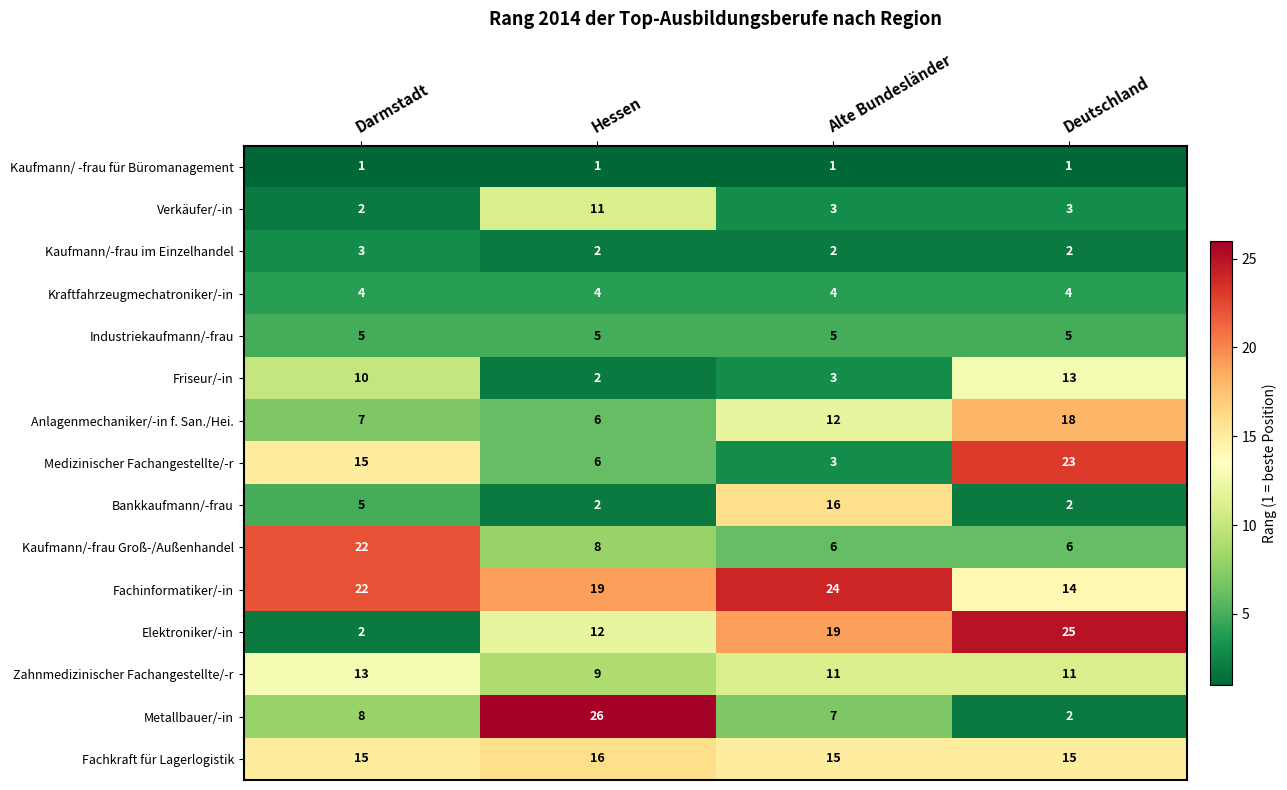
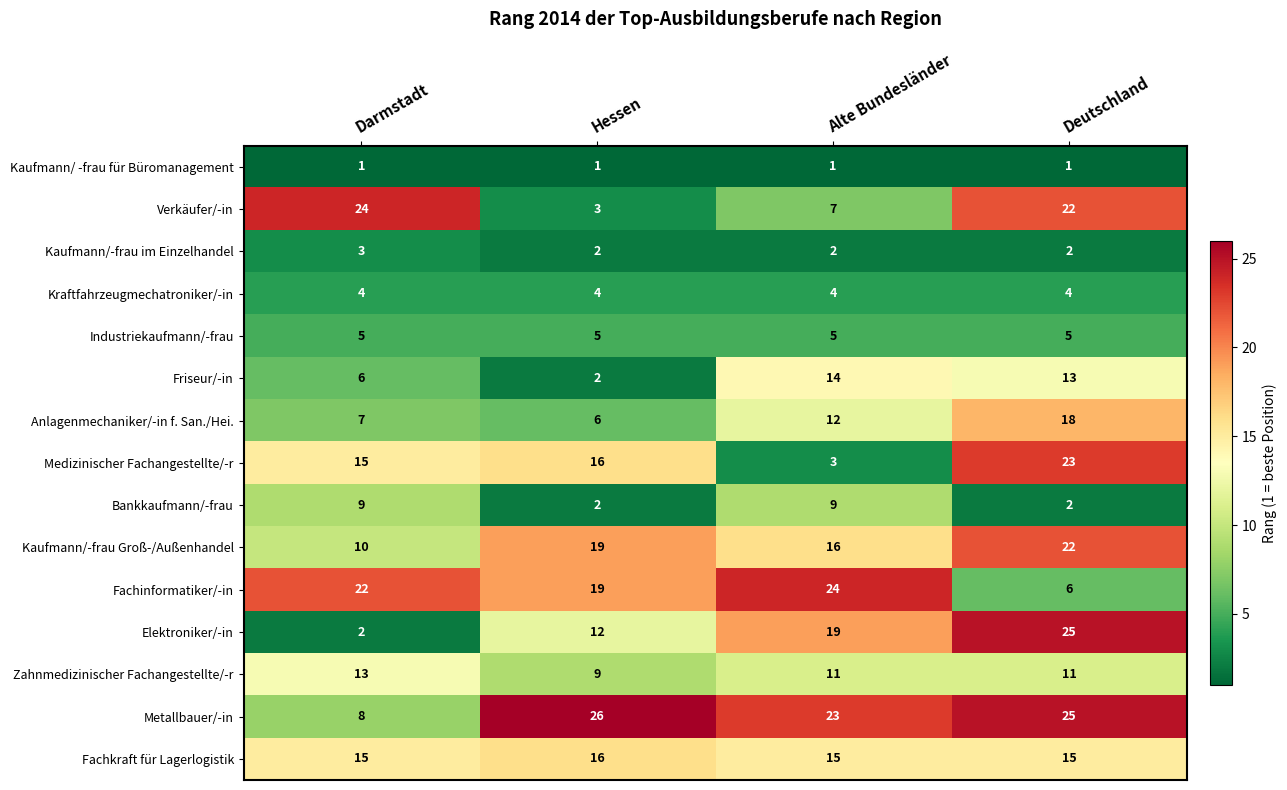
  {
    "Kaufmann/ -frau für Büromanagement": {
      "Darmstadt": 1,
      "Hessen": 1,
      "Alte Bundesländer": 1,
      "Deutschland": 1
    },
    "Verkäufer/-in": {
-     "Darmstadt": 2,
-     "Hessen": 11,
-     "Alte Bundesländer": 3,
-     "Deutschland": 3
+     "Darmstadt": 24,
+     "Hessen": 3,
+     "Alte Bundesländer": 7,
+     "Deutschland": 22
    },
    "Kaufmann/-frau im Einzelhandel": {
      "Darmstadt": 3,
      "Hessen": 2,
      "Alte Bundesländer": 2,
      "Deutschland": 2
    },
    "Kraftfahrzeugmechatroniker/-in": {
      "Darmstadt": 4,
      "Hessen": 4,
      "Alte Bundesländer": 4,
      "Deutschland": 4
    },
    "Industriekaufmann/-frau": {
      "Darmstadt": 5,
      "Hessen": 5,
      "Alte Bundesländer": 5,
      "Deutschland": 5
    },
    "Friseur/-in": {
-     "Darmstadt": 10,
+     "Darmstadt": 6,
      "Hessen": 2,
-     "Alte Bundesländer": 3,
+     "Alte Bundesländer": 14,
      "Deutschland": 13
    },
    "Anlagenmechaniker/-in f. San./Hei.": {
      "Darmstadt": 7,
      "Hessen": 6,
      "Alte Bundesländer": 12,
      "Deutschland": 18
    },
    "Medizinischer Fachangestellte/-r": {
      "Darmstadt": 15,
-     "Hessen": 6,
+     "Hessen": 16,
      "Alte Bundesländer": 3,
      "Deutschland": 23
    },
    "Bankkaufmann/-frau": {
-     "Darmstadt": 5,
+     "Darmstadt": 9,
      "Hessen": 2,
-     "Alte Bundesländer": 16,
+     "Alte Bundesländer": 9,
      "Deutschland": 2
    },
    "Kaufmann/-frau Groß-/Außenhandel": {
-     "Darmstadt": 22,
-     "Hessen": 8,
-     "Alte Bundesländer": 6,
-     "Deutschland": 6
+     "Darmstadt": 10,
+     "Hessen": 19,
+     "Alte Bundesländer": 16,
+     "Deutschland": 22
    },
    "Fachinformatiker/-in": {
      "Darmstadt": 22,
      "Hessen": 19,
      "Alte Bundesländer": 24,
-     "Deutschland": 14
+     "Deutschland": 6
    },
    "Elektroniker/-in": {
      "Darmstadt": 2,
      "Hessen": 12,
      "Alte Bundesländer": 19,
      "Deutschland": 25
    },
    "Zahnmedizinischer Fachangestellte/-r": {
      "Darmstadt": 13,
      "Hessen": 9,
      "Alte Bundesländer": 11,
      "Deutschland": 11
    },
    "Metallbauer/-in": {
      "Darmstadt": 8,
      "Hessen": 26,
-     "Alte Bundesländer": 7,
-     "Deutschland": 2
+     "Alte Bundesländer": 23,
+     "Deutschland": 25
    },
    "Fachkraft für Lagerlogistik": {
      "Darmstadt": 15,
      "Hessen": 16,
      "Alte Bundesländer": 15,
      "Deutschland": 15
    }
  }
